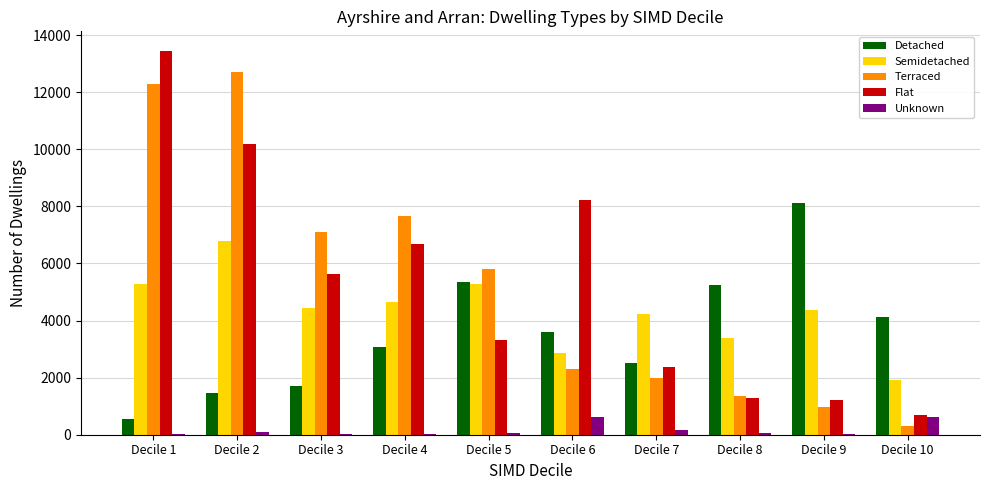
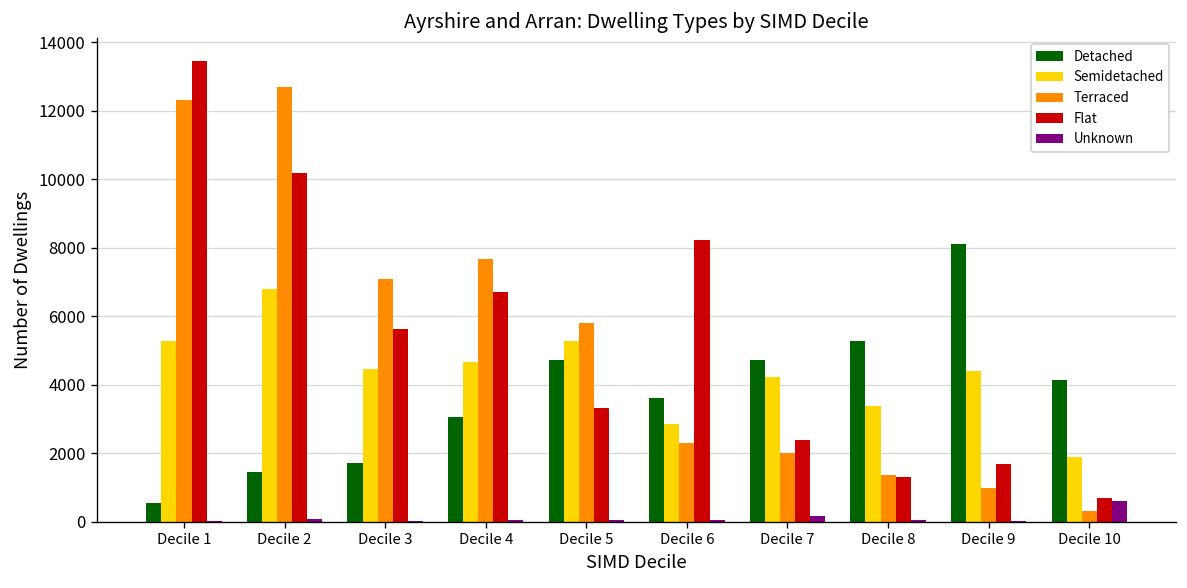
  {
    "Detached": {
      "Decile 1": 500,
      "Decile 2": 1400,
      "Decile 3": 1700,
      "Decile 4": 3100,
-     "Decile 5": 5300,
+     "Decile 5": 4700,
      "Decile 6": 3600,
-     "Decile 7": 2500,
+     "Decile 7": 4700,
      "Decile 8": 5300,
      "Decile 9": 8100,
      "Decile 10": 4100
    },
    "Semidetached": {
      "Decile 1": 5300,
      "Decile 2": 6800,
      "Decile 3": 4500,
      "Decile 4": 4700,
      "Decile 5": 5300,
      "Decile 6": 2900,
      "Decile 7": 4200,
      "Decile 8": 3400,
      "Decile 9": 4400,
      "Decile 10": 1900
    },
    "Terraced": {
      "Decile 1": 12300,
      "Decile 2": 12700,
      "Decile 3": 7100,
      "Decile 4": 7700,
      "Decile 5": 5800,
      "Decile 6": 2300,
      "Decile 7": 2000,
      "Decile 8": 1400,
      "Decile 9": 1000,
      "Decile 10": 300
    },
    "Flat": {
      "Decile 1": 13500,
      "Decile 2": 10200,
      "Decile 3": 5600,
      "Decile 4": 6700,
      "Decile 5": 3300,
      "Decile 6": 8200,
      "Decile 7": 2400,
      "Decile 8": 1300,
-     "Decile 9": 1200,
+     "Decile 9": 1700,
      "Decile 10": 700
    },
    "Unknown": {
-     "Decile 6": 600,
+     "Decile 6": 0,
      "Decile 7": 200,
      "Decile 10": 600
    }
  }
